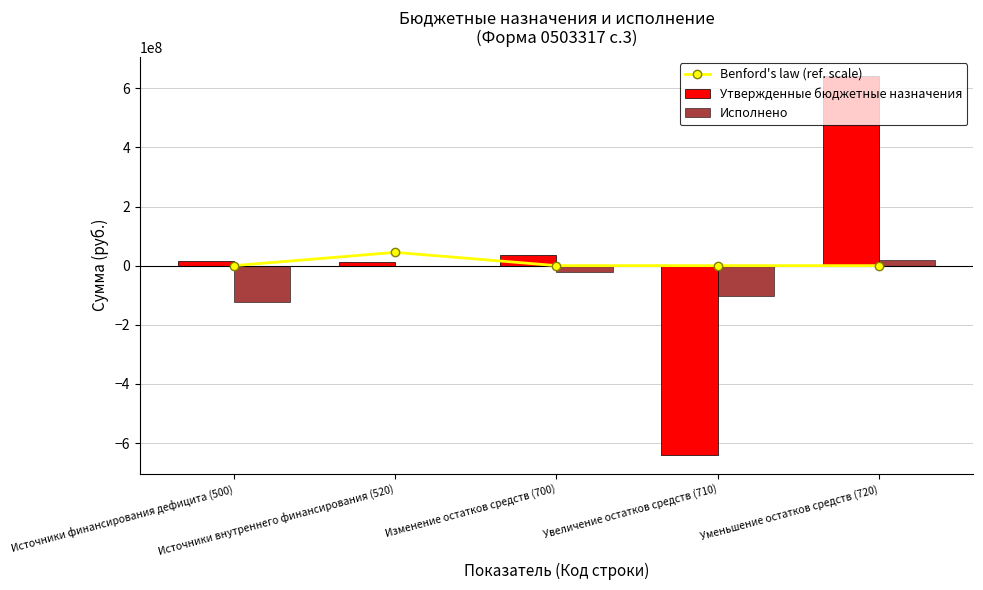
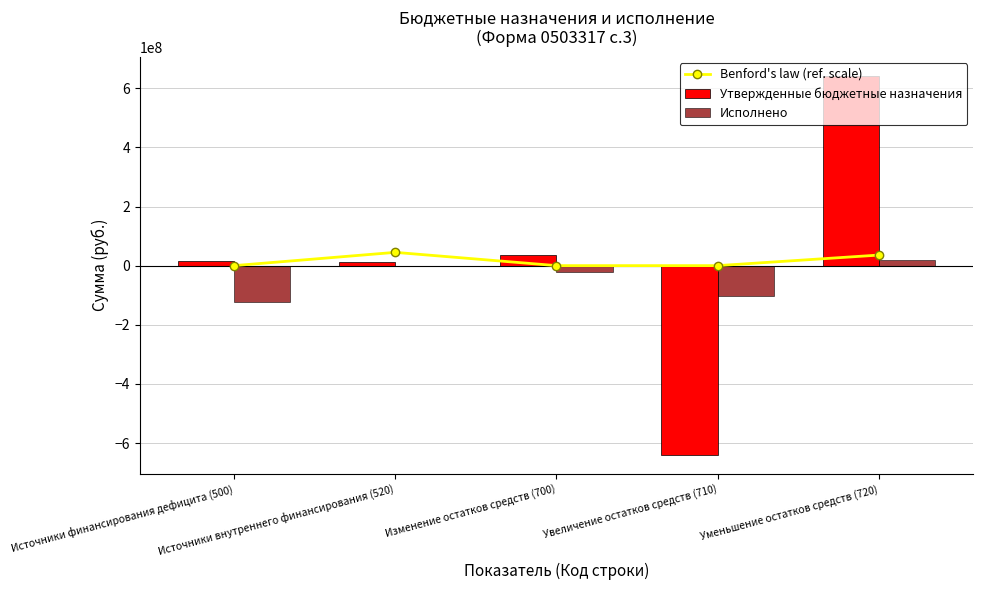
  {
    "Утвержденные бюджетные назначения": {
      "Источники финансирования дефицита (500)": 10000000,
      "Источники внутреннего финансирования (520)": 10000000,
      "Изменение остатков средств (700)": 30000000,
      "Увеличение остатков средств (710)": -640000000
    },
    "Benford's law (ref. scale)": {
      "Источники финансирования дефицита (500)": 0,
      "Источники внутреннего финансирования (520)": 40000000,
      "Изменение остатков средств (700)": 0,
      "Увеличение остатков средств (710)": 0,
-     "Уменьшение остатков средств (720)": 0
+     "Уменьшение остатков средств (720)": 40000000
    },
    "Исполнено": {
      "Источники финансирования дефицита (500)": -120000000,
      "Источники внутреннего финансирования (520)": 0,
      "Изменение остатков средств (700)": -20000000,
      "Увеличение остатков средств (710)": -100000000,
      "Уменьшение остатков средств (720)": 20000000
    }
  }
